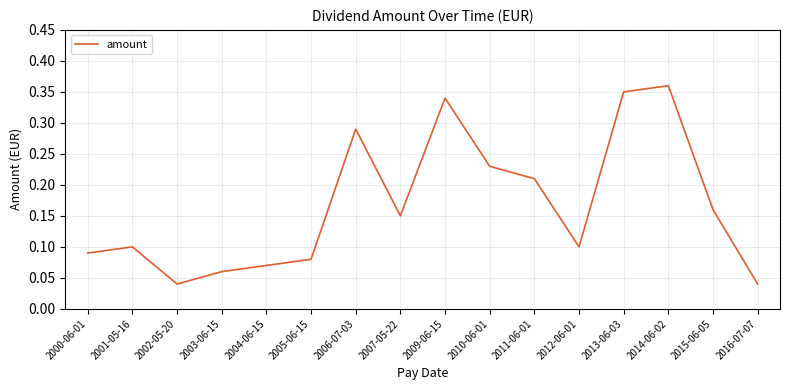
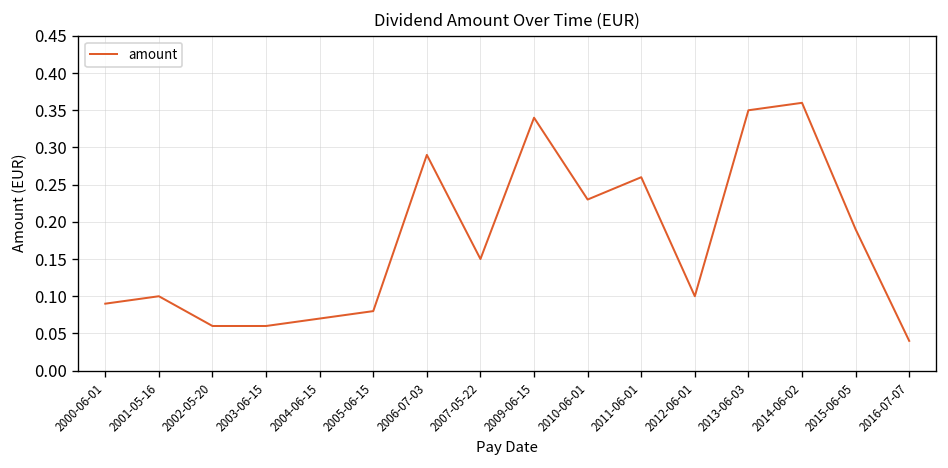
  {
    "2000-06-01": 0.09,
    "2001-05-16": 0.10,
-   "2002-05-20": 0.04,
+   "2002-05-20": 0.06,
    "2003-06-15": 0.06,
    "2004-06-15": 0.07,
    "2005-06-15": 0.08,
    "2006-07-03": 0.29,
    "2007-05-22": 0.15,
    "2009-06-15": 0.34,
    "2010-06-01": 0.23,
-   "2011-06-01": 0.21,
+   "2011-06-01": 0.26,
    "2012-06-01": 0.10,
    "2013-06-03": 0.35,
    "2014-06-02": 0.36,
-   "2015-06-05": 0.16,
+   "2015-06-05": 0.19,
    "2016-07-07": 0.04
  }
